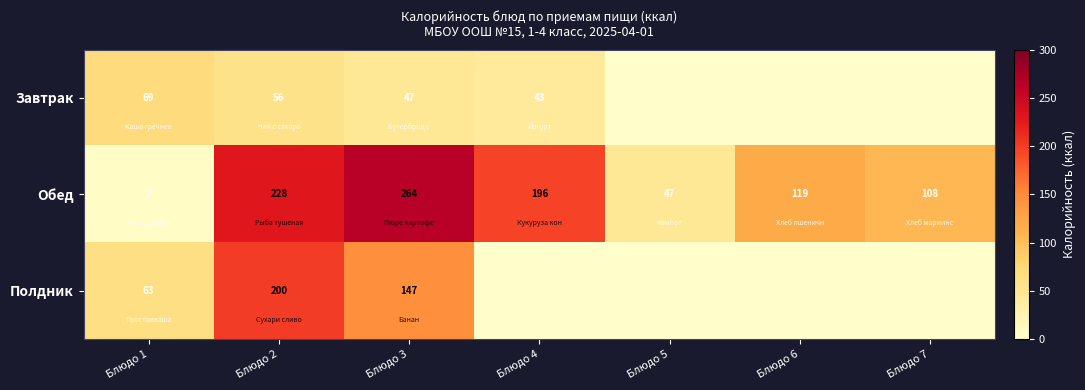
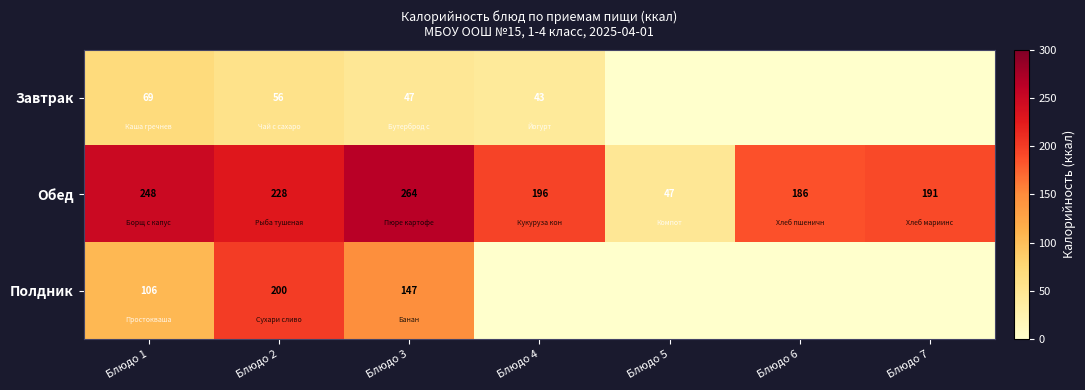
  {
    "Обед": {
-     "Блюдо 1": 7,
-     "Блюдо 6": 119,
-     "Блюдо 7": 108
+     "Блюдо 1": 248,
+     "Блюдо 6": 186,
+     "Блюдо 7": 191
    },
    "Полдник": {
-     "Блюдо 1": 63
+     "Блюдо 1": 106
    }
  }
